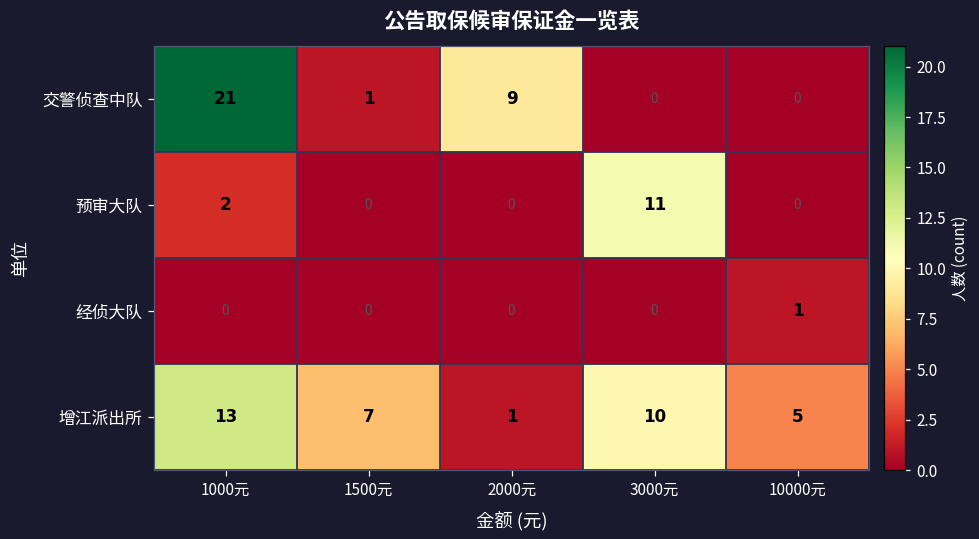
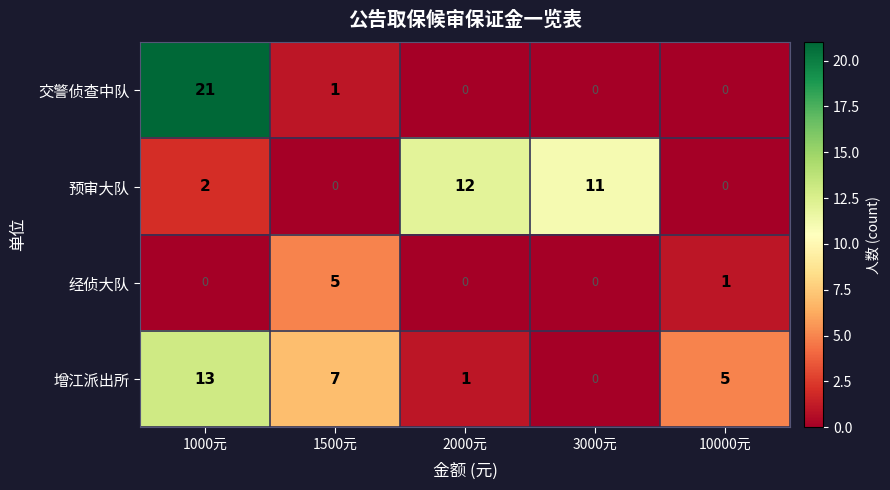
  {
    "交警侦查中队": {
      "1000元": 21,
      "1500元": 1,
-     "2000元": 9,
+     "2000元": 0,
      "3000元": 0,
      "10000元": 0
    },
    "预审大队": {
      "1000元": 2,
      "1500元": 0,
-     "2000元": 0,
+     "2000元": 12,
      "3000元": 11,
      "10000元": 0
    },
    "经侦大队": {
      "1000元": 0,
-     "1500元": 0,
+     "1500元": 5,
      "2000元": 0,
      "3000元": 0,
      "10000元": 1
    },
    "增江派出所": {
      "1000元": 13,
      "1500元": 7,
      "2000元": 1,
-     "3000元": 10,
+     "3000元": 0,
      "10000元": 5
    }
  }
